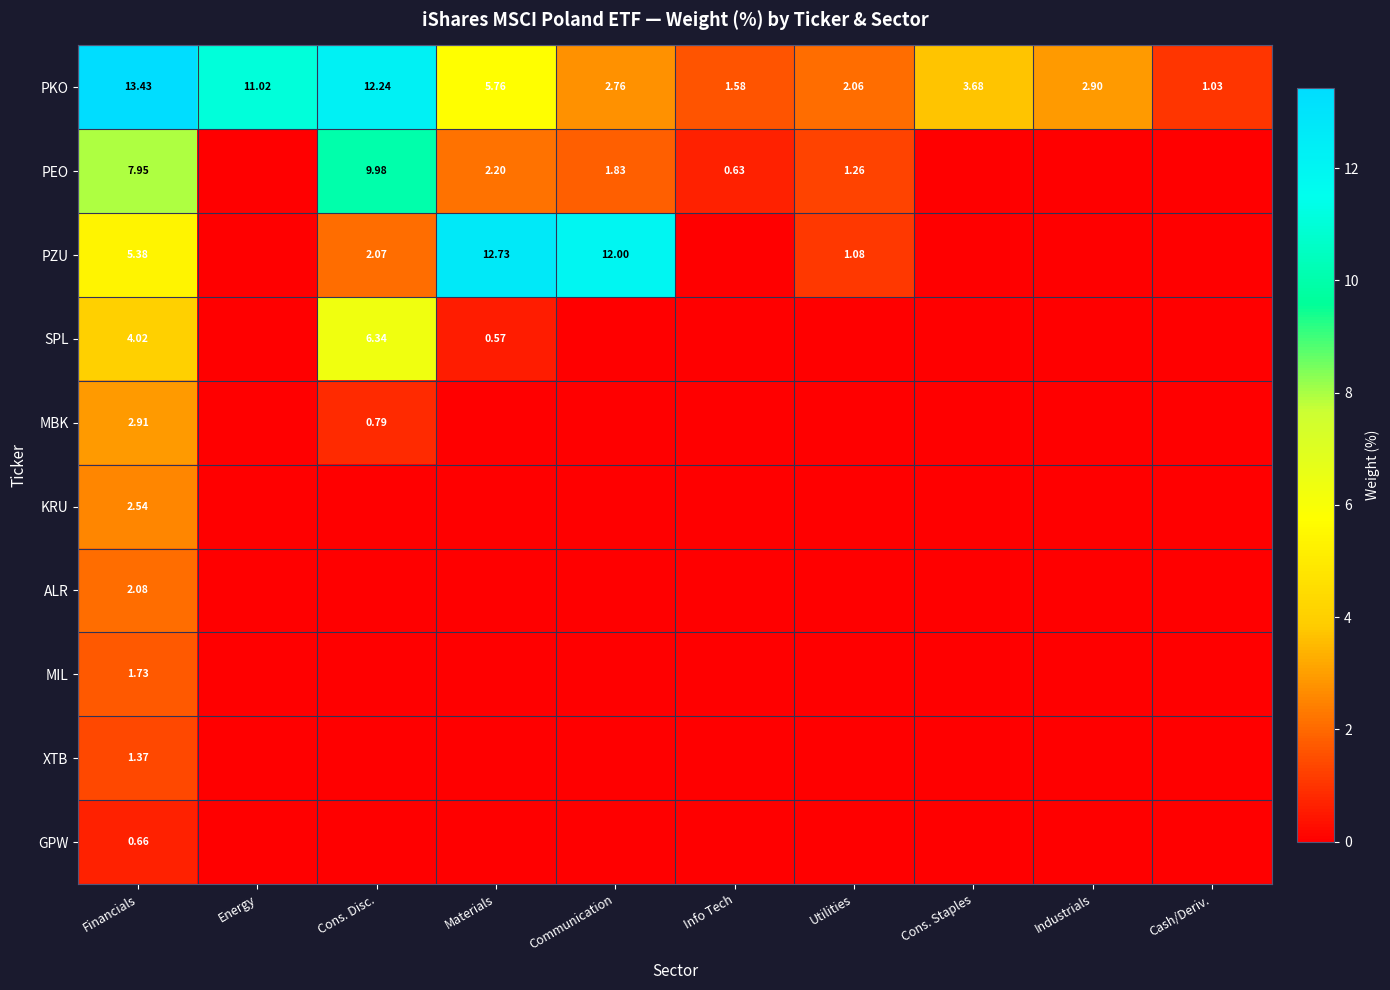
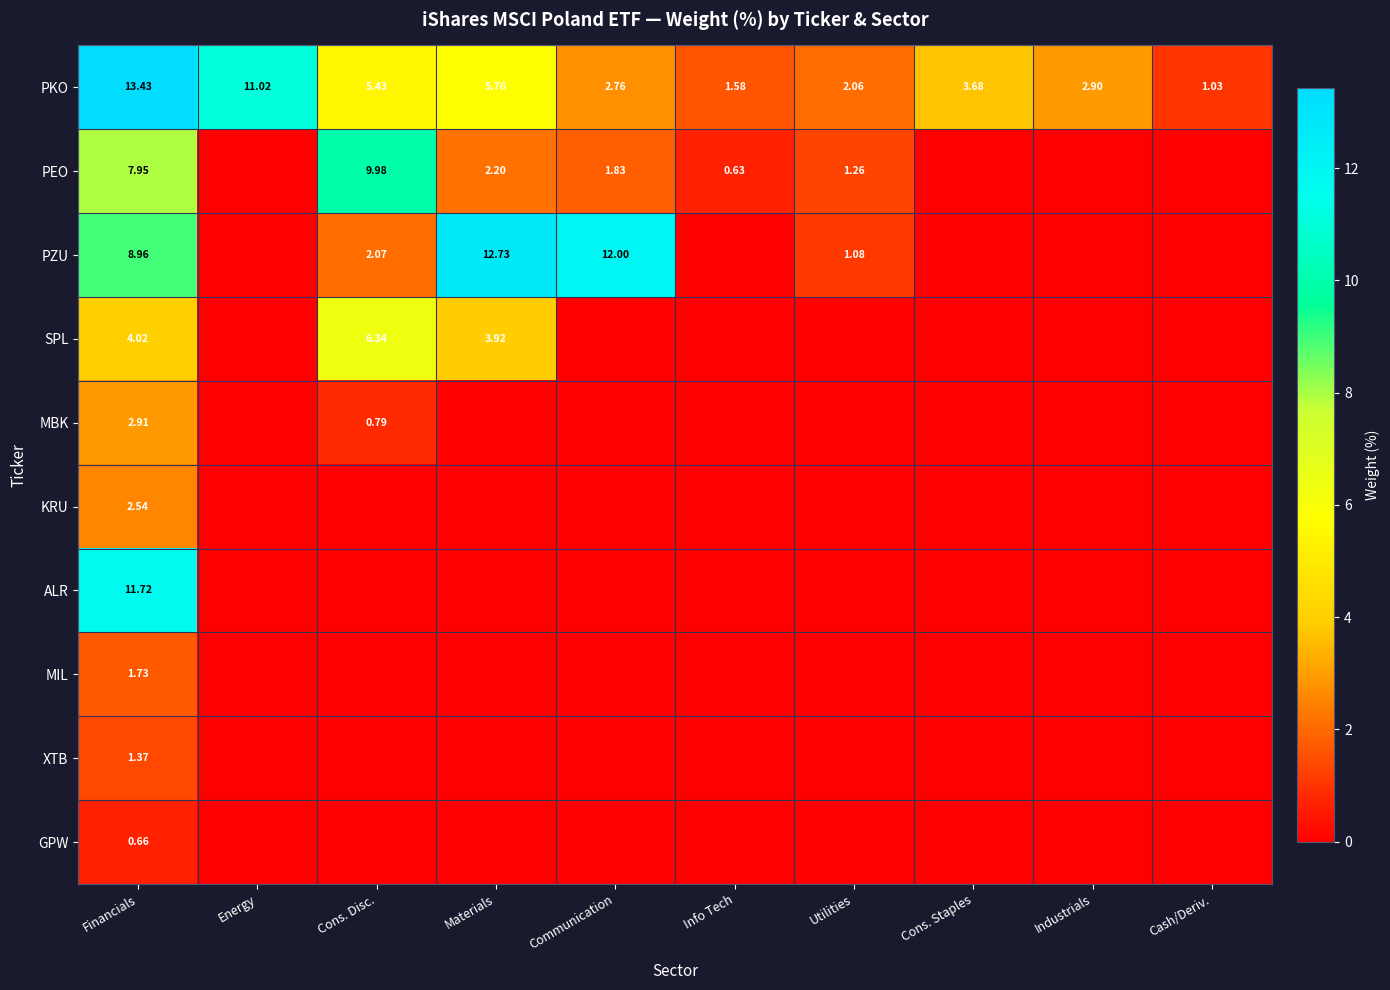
  {
    "PKO": {
      "Financials": 13.43,
      "Energy": 11.02,
-     "Cons. Disc.": 12.24,
+     "Cons. Disc.": 5.43,
      "Materials": 5.76,
      "Communication": 2.76,
      "Info Tech": 1.58,
      "Utilities": 2.06,
      "Cons. Staples": 3.68,
      "Industrials": 2.90,
      "Cash/Deriv.": 1.03
    },
    "PEO": {
      "Financials": 7.95,
      "Cons. Disc.": 9.98,
      "Materials": 2.20,
      "Communication": 1.83,
      "Info Tech": 0.63,
      "Utilities": 1.26
    },
    "PZU": {
-     "Financials": 5.38,
+     "Financials": 8.96,
      "Cons. Disc.": 2.07,
      "Materials": 12.73,
      "Communication": 12.00,
      "Utilities": 1.08
    },
    "SPL": {
      "Financials": 4.02,
      "Cons. Disc.": 6.34,
-     "Materials": 0.57
+     "Materials": 3.92
    },
    "MBK": {
      "Financials": 2.91,
      "Cons. Disc.": 0.79
    },
    "KRU": {
      "Financials": 2.54
    },
    "ALR": {
-     "Financials": 2.08
+     "Financials": 11.72
    },
    "MIL": {
      "Financials": 1.73
    },
    "XTB": {
      "Financials": 1.37
    },
    "GPW": {
      "Financials": 0.66
    }
  }
